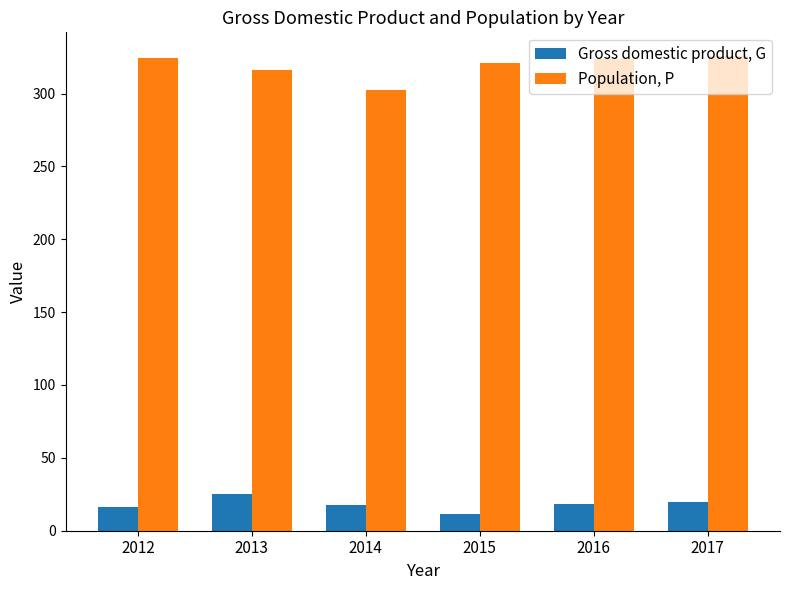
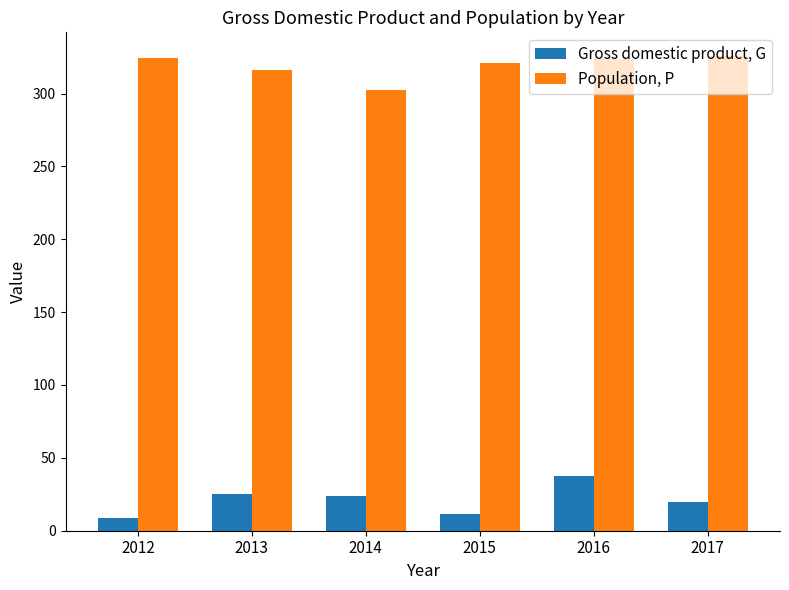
  {
    "Gross domestic product, G": {
-     "2012": 16,
+     "2012": 9,
      "2013": 25,
-     "2014": 17,
+     "2014": 24,
      "2015": 11,
-     "2016": 19,
+     "2016": 38,
      "2017": 19
    },
    "Population, P": {
      "2012": 324,
      "2013": 316,
      "2014": 303,
      "2015": 321
    }
  }
